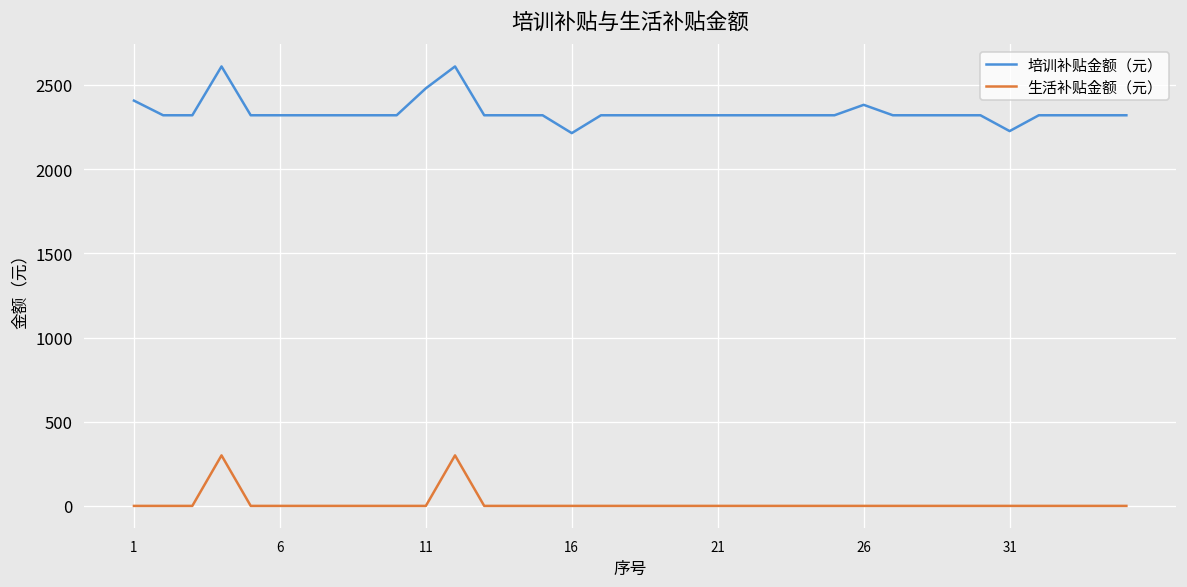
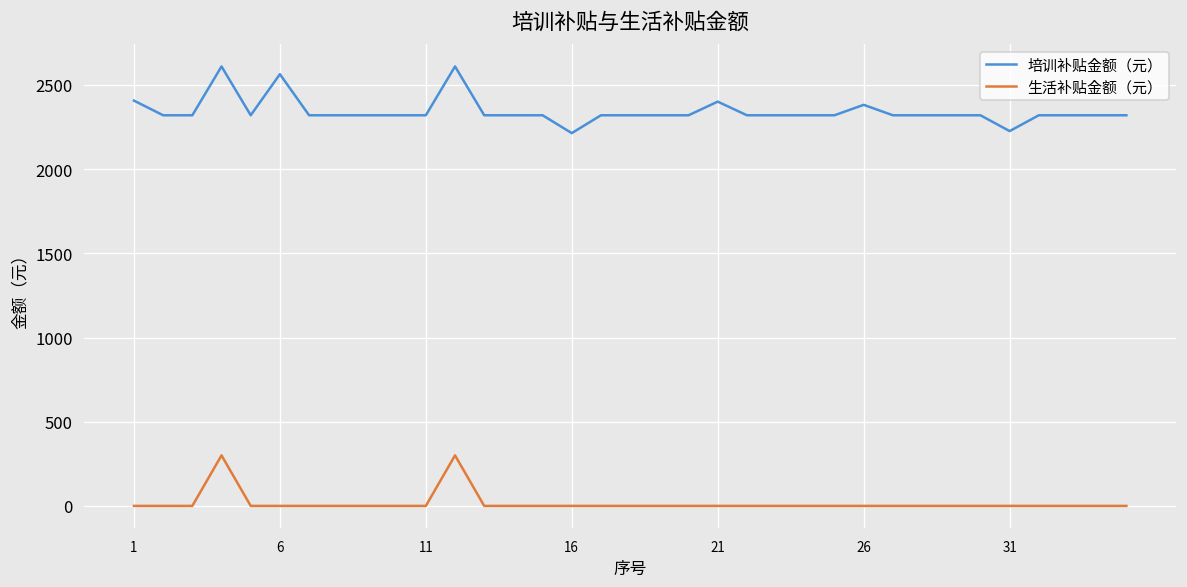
  {
    "培训补贴金额（元）": {
      "1": 2410,
-     "6": 2320,
-     "11": 2480,
+     "6": 2560,
+     "11": 2320,
      "16": 2210,
-     "21": 2320,
+     "21": 2400,
      "26": 2380,
      "31": 2230
    },
    "生活补贴金额（元）": {
      "1": 0,
      "6": 0,
      "11": 0,
      "16": 0,
      "21": 0,
      "26": 0,
      "31": 0
    }
  }
